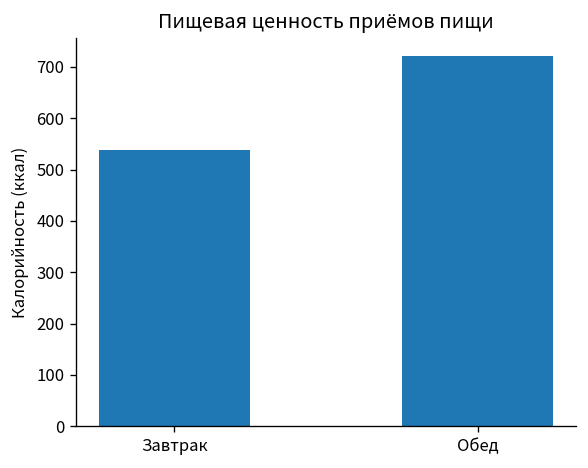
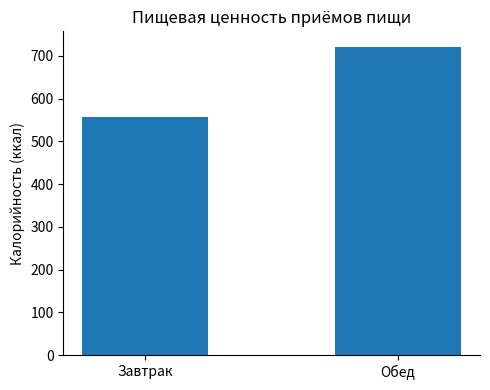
  {
-   "Завтрак": 540,
+   "Завтрак": 560,
    "Обед": 720
  }
